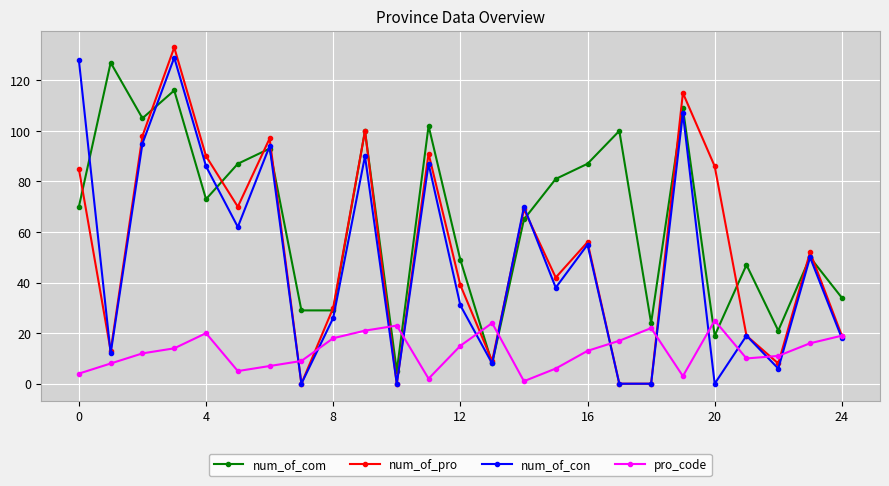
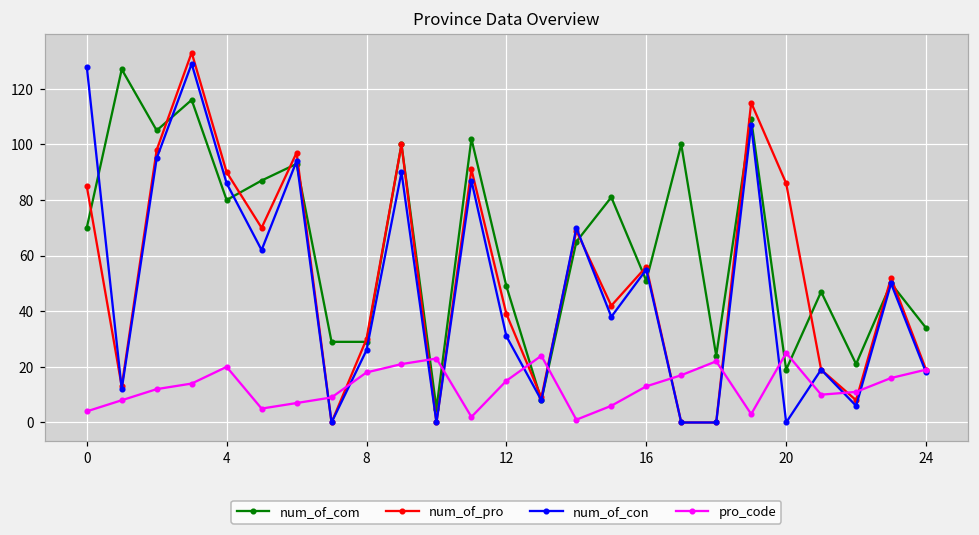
  {
    "num_of_com": {
      "0": 70,
-     "4": 73,
+     "4": 80,
      "8": 29,
      "12": 49,
-     "16": 87,
+     "16": 51,
      "20": 19,
      "24": 34
    },
    "num_of_pro": {
      "0": 85,
      "4": 90,
      "8": 30,
      "12": 39,
      "20": 86
    },
    "num_of_con": {
      "0": 128,
      "4": 86,
      "8": 26,
      "12": 31,
      "20": 0
    },
    "pro_code": {
      "0": 4,
      "4": 20,
      "8": 18,
      "12": 15,
      "16": 13,
      "20": 25
    }
  }
